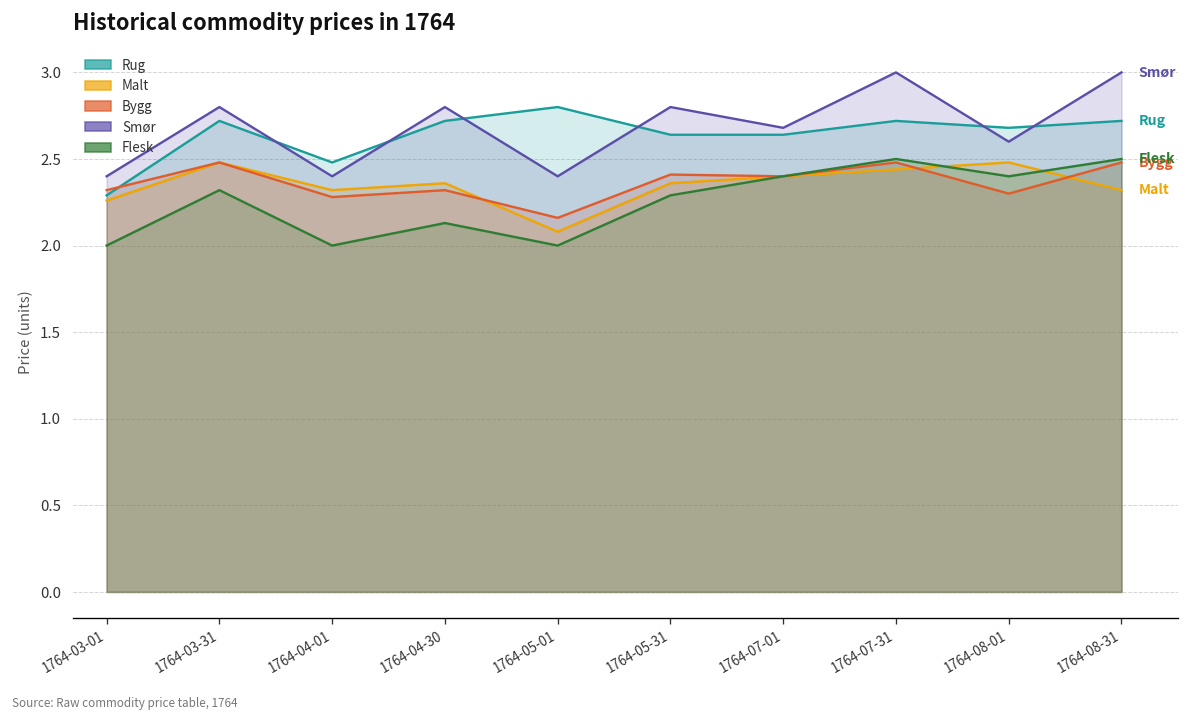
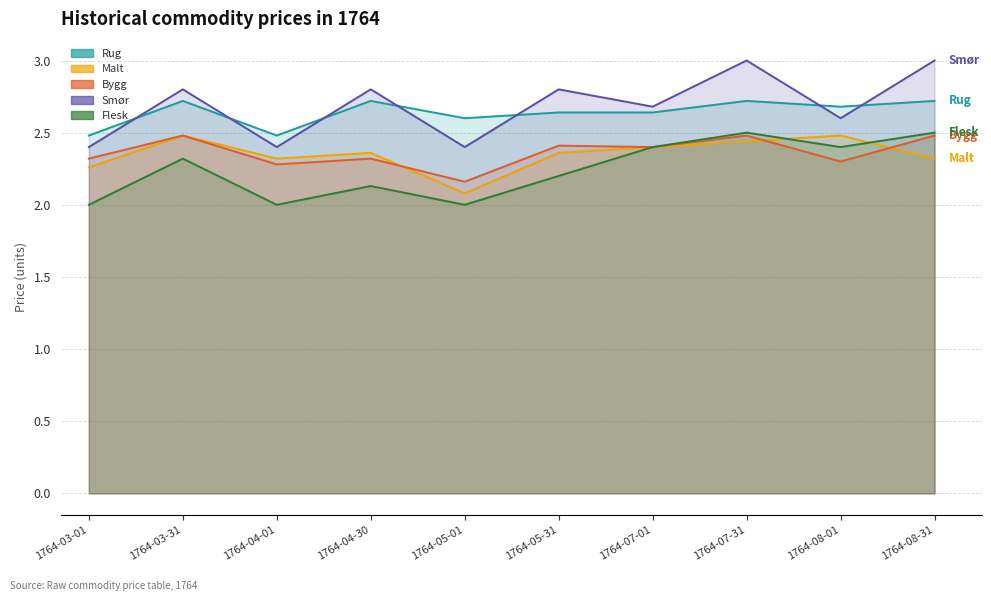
  {
    "Rug": {
-     "1764-03-01": 2.29,
+     "1764-03-01": 2.48,
      "1764-03-31": 2.72,
      "1764-04-01": 2.48,
      "1764-04-30": 2.72,
-     "1764-05-01": 2.8,
+     "1764-05-01": 2.6,
      "1764-05-31": 2.64,
      "1764-07-01": 2.64,
      "1764-07-31": 2.72,
      "1764-08-01": 2.68,
      "1764-08-31": 2.72
    },
    "Malt": {
      "1764-03-01": 2.26,
      "1764-04-01": 2.32,
      "1764-04-30": 2.36,
      "1764-05-01": 2.08,
      "1764-05-31": 2.36,
      "1764-07-31": 2.44,
      "1764-08-01": 2.48,
      "1764-08-31": 2.32
    },
    "Bygg": {
      "1764-03-01": 2.32,
      "1764-04-01": 2.28,
      "1764-04-30": 2.32,
      "1764-05-01": 2.16,
      "1764-05-31": 2.41,
      "1764-07-31": 2.48,
      "1764-08-01": 2.30,
      "1764-08-31": 2.48
    },
    "Smør": {
      "1764-03-01": 2.40,
      "1764-03-31": 2.80,
      "1764-04-01": 2.40,
      "1764-04-30": 2.80,
      "1764-05-01": 2.40,
      "1764-05-31": 2.80,
      "1764-07-01": 2.68,
      "1764-07-31": 3.00,
      "1764-08-01": 2.60,
      "1764-08-31": 3.00
    },
    "Flesk": {
      "1764-03-01": 2.00,
      "1764-03-31": 2.32,
      "1764-04-01": 2.00,
      "1764-04-30": 2.13,
      "1764-05-01": 2.00,
-     "1764-05-31": 2.29,
+     "1764-05-31": 2.20,
      "1764-07-31": 2.50,
      "1764-08-01": 2.40,
      "1764-08-31": 2.50
    }
  }
